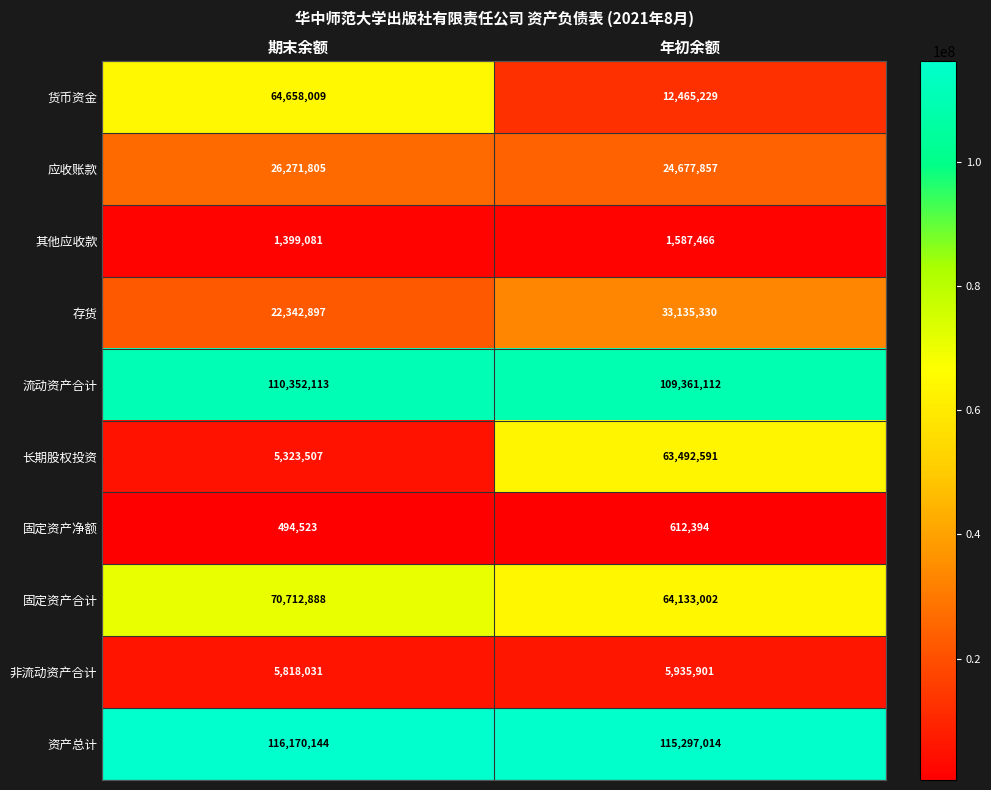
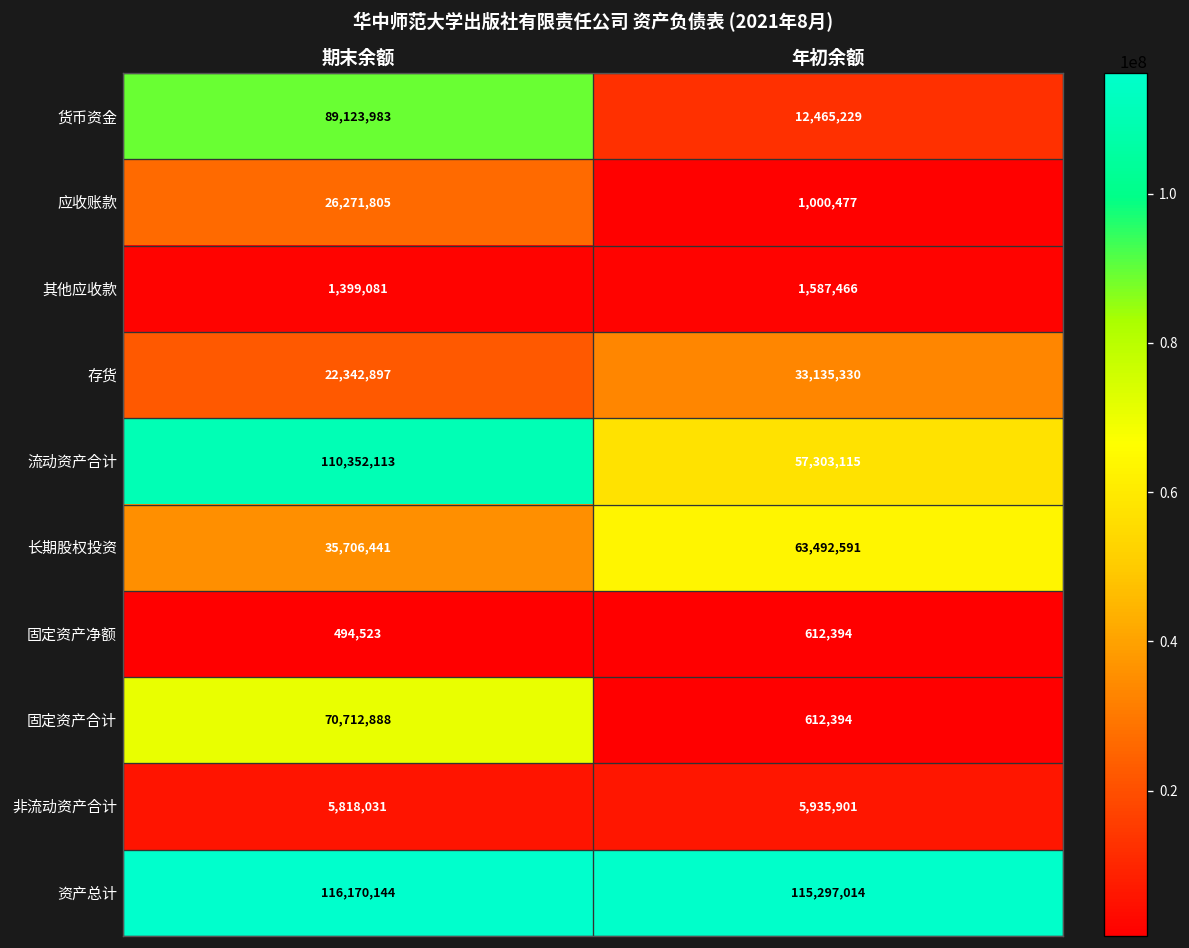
  {
    "货币资金": {
-     "期末余额": "64,658,009",
+     "期末余额": "89,123,983",
      "年初余额": "12,465,229"
    },
    "应收账款": {
      "期末余额": "26,271,805",
-     "年初余额": "24,677,857"
+     "年初余额": "1,000,477"
    },
    "其他应收款": {
      "期末余额": "1,399,081",
      "年初余额": "1,587,466"
    },
    "存货": {
      "期末余额": "22,342,897",
      "年初余额": "33,135,330"
    },
    "流动资产合计": {
      "期末余额": "110,352,113",
-     "年初余额": "109,361,112"
+     "年初余额": "57,303,115"
    },
    "长期股权投资": {
-     "期末余额": "5,323,507",
+     "期末余额": "35,706,441",
      "年初余额": "63,492,591"
    },
    "固定资产净额": {
      "期末余额": "494,523",
      "年初余额": "612,394"
    },
    "固定资产合计": {
      "期末余额": "70,712,888",
-     "年初余额": "64,133,002"
+     "年初余额": "612,394"
    },
    "非流动资产合计": {
      "期末余额": "5,818,031",
      "年初余额": "5,935,901"
    },
    "资产总计": {
      "期末余额": "116,170,144",
      "年初余额": "115,297,014"
    }
  }
